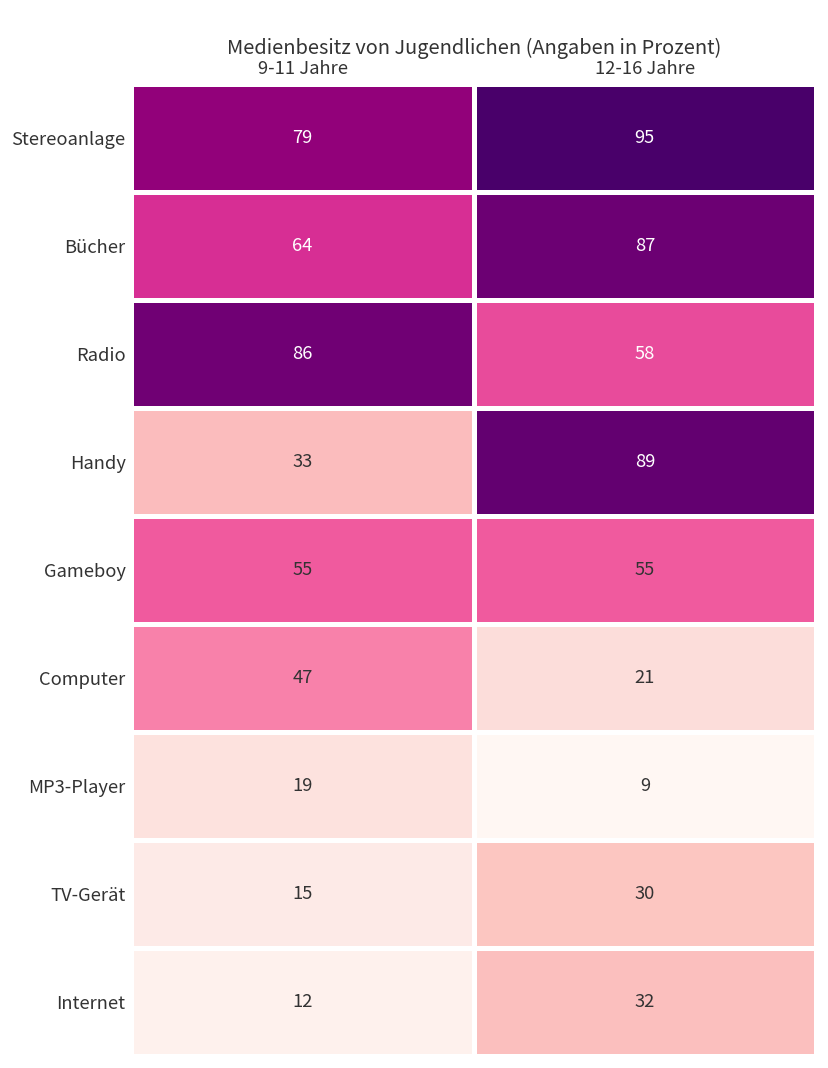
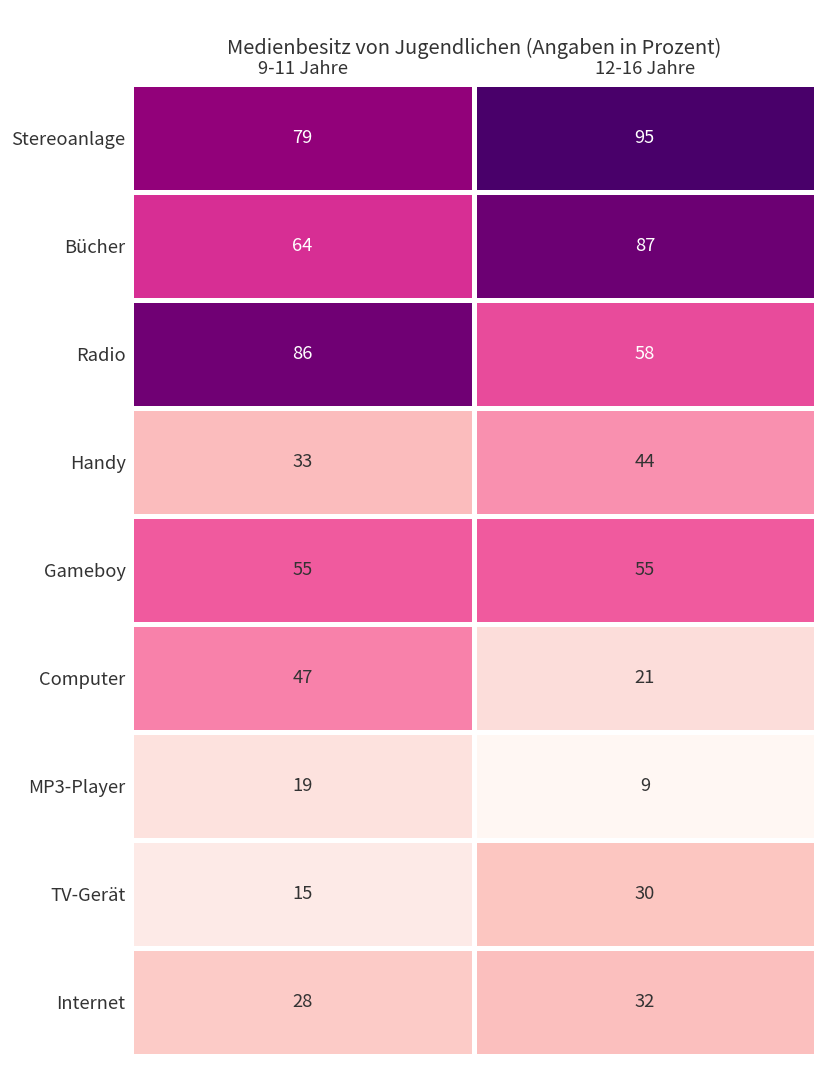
  {
    "Stereoanlage": {
      "9-11 Jahre": 79,
      "12-16 Jahre": 95
    },
    "Bücher": {
      "9-11 Jahre": 64,
      "12-16 Jahre": 87
    },
    "Radio": {
      "9-11 Jahre": 86,
      "12-16 Jahre": 58
    },
    "Handy": {
      "9-11 Jahre": 33,
-     "12-16 Jahre": 89
+     "12-16 Jahre": 44
    },
    "Gameboy": {
      "9-11 Jahre": 55,
      "12-16 Jahre": 55
    },
    "Computer": {
      "9-11 Jahre": 47,
      "12-16 Jahre": 21
    },
    "MP3-Player": {
      "9-11 Jahre": 19,
      "12-16 Jahre": 9
    },
    "TV-Gerät": {
      "9-11 Jahre": 15,
      "12-16 Jahre": 30
    },
    "Internet": {
-     "9-11 Jahre": 12,
+     "9-11 Jahre": 28,
      "12-16 Jahre": 32
    }
  }
